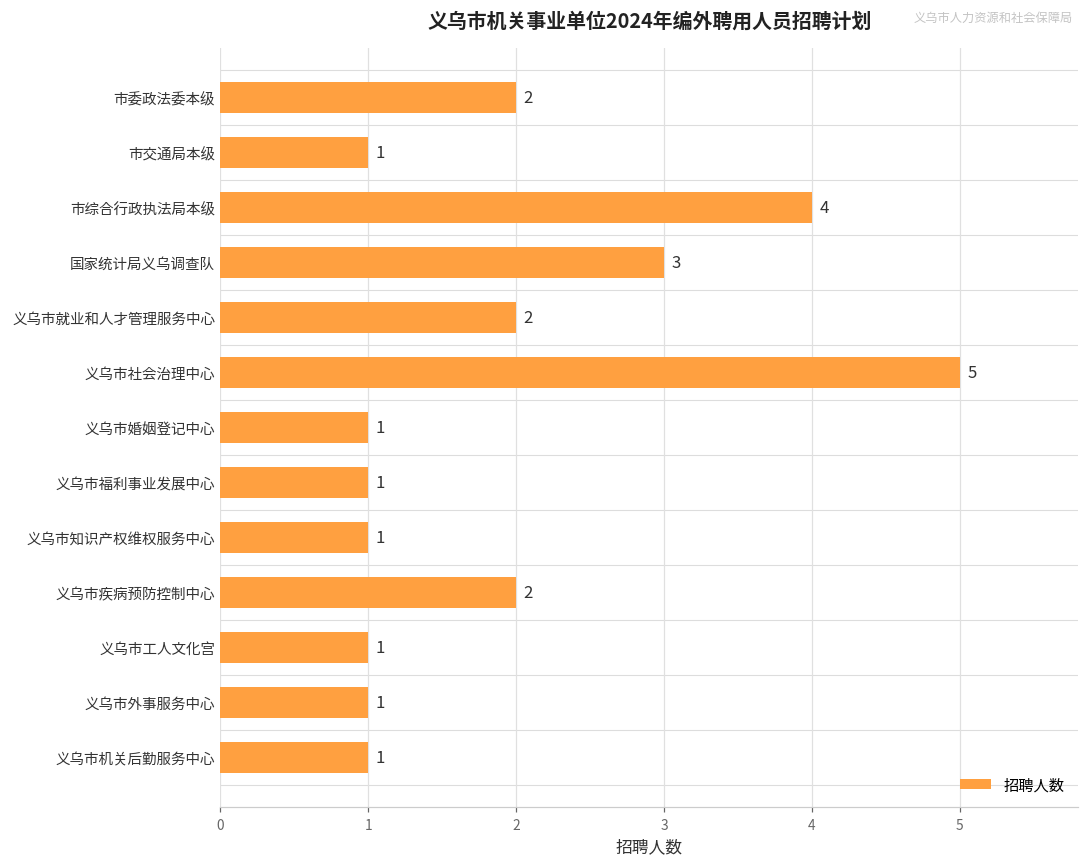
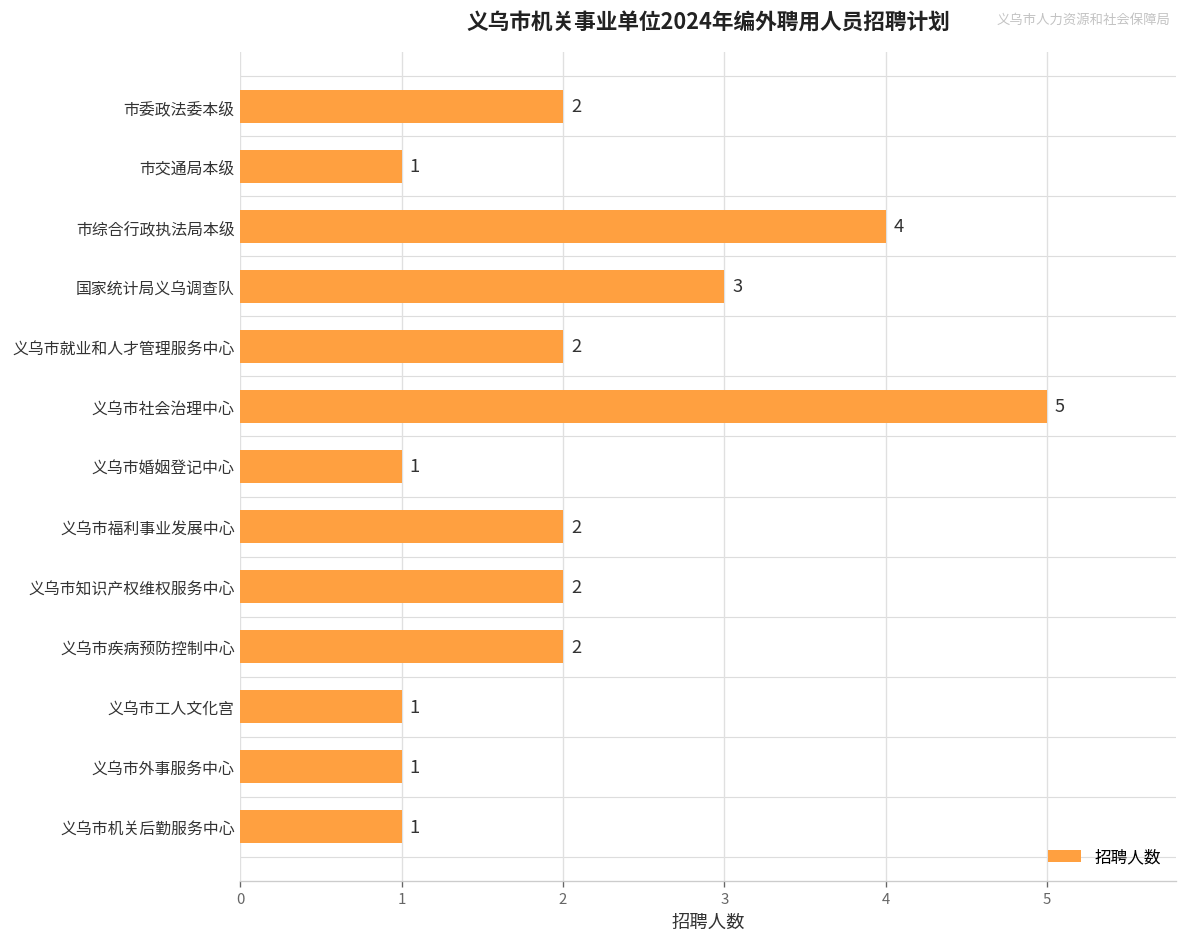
  {
    "市委政法委本级": 2,
    "市交通局本级": 1,
    "市综合行政执法局本级": 4,
    "国家统计局义乌调查队": 3,
    "义乌市就业和人才管理服务中心": 2,
    "义乌市社会治理中心": 5,
    "义乌市婚姻登记中心": 1,
-   "义乌市福利事业发展中心": 1,
-   "义乌市知识产权维权服务中心": 1,
+   "义乌市福利事业发展中心": 2,
+   "义乌市知识产权维权服务中心": 2,
    "义乌市疾病预防控制中心": 2,
    "义乌市工人文化宫": 1,
    "义乌市外事服务中心": 1,
    "义乌市机关后勤服务中心": 1
  }
